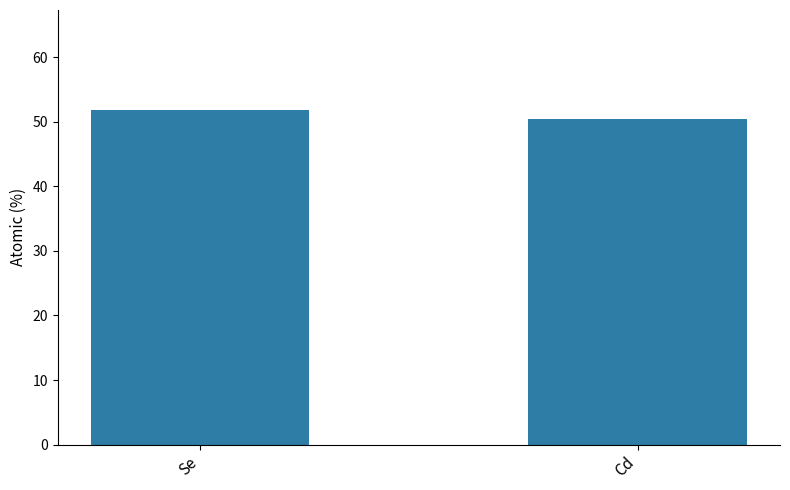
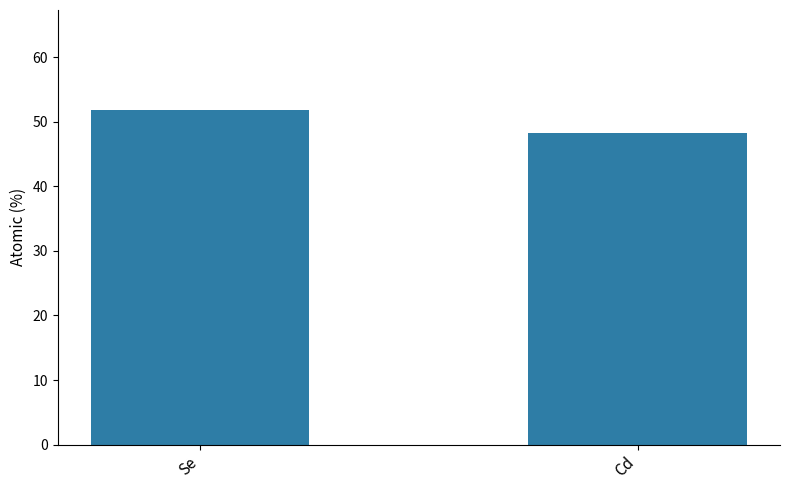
  {
    "Se": 52,
-   "Cd": 50
+   "Cd": 48
  }
